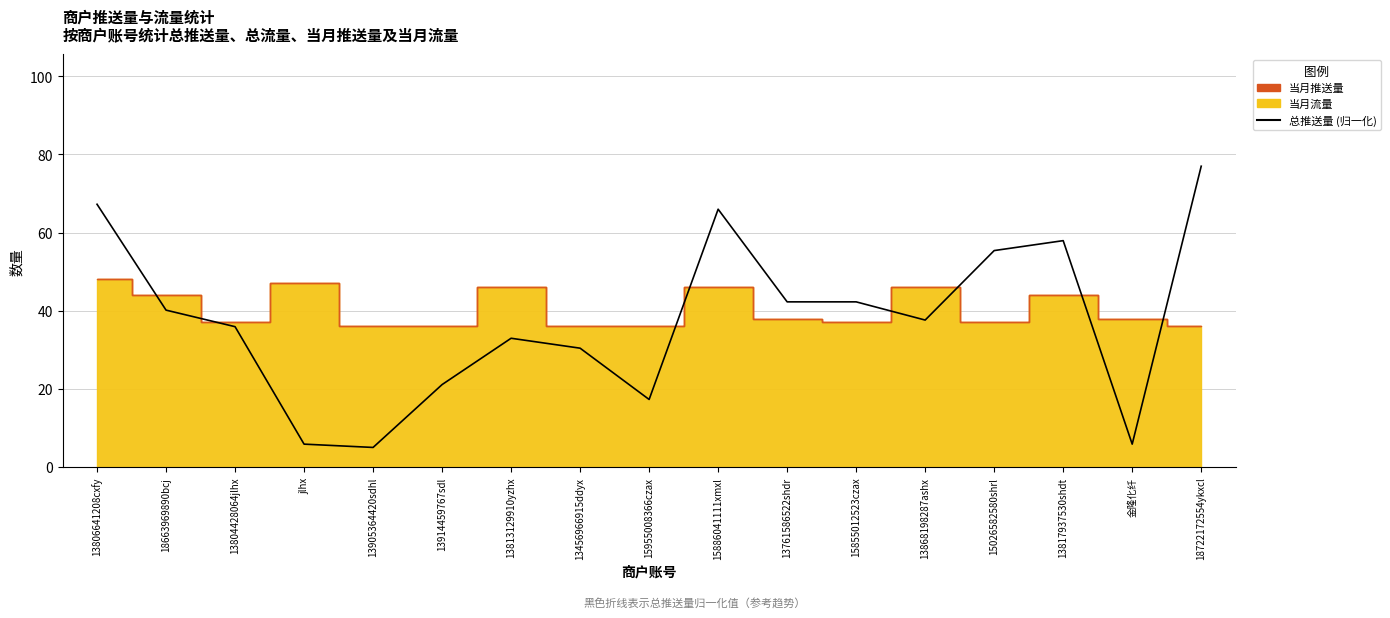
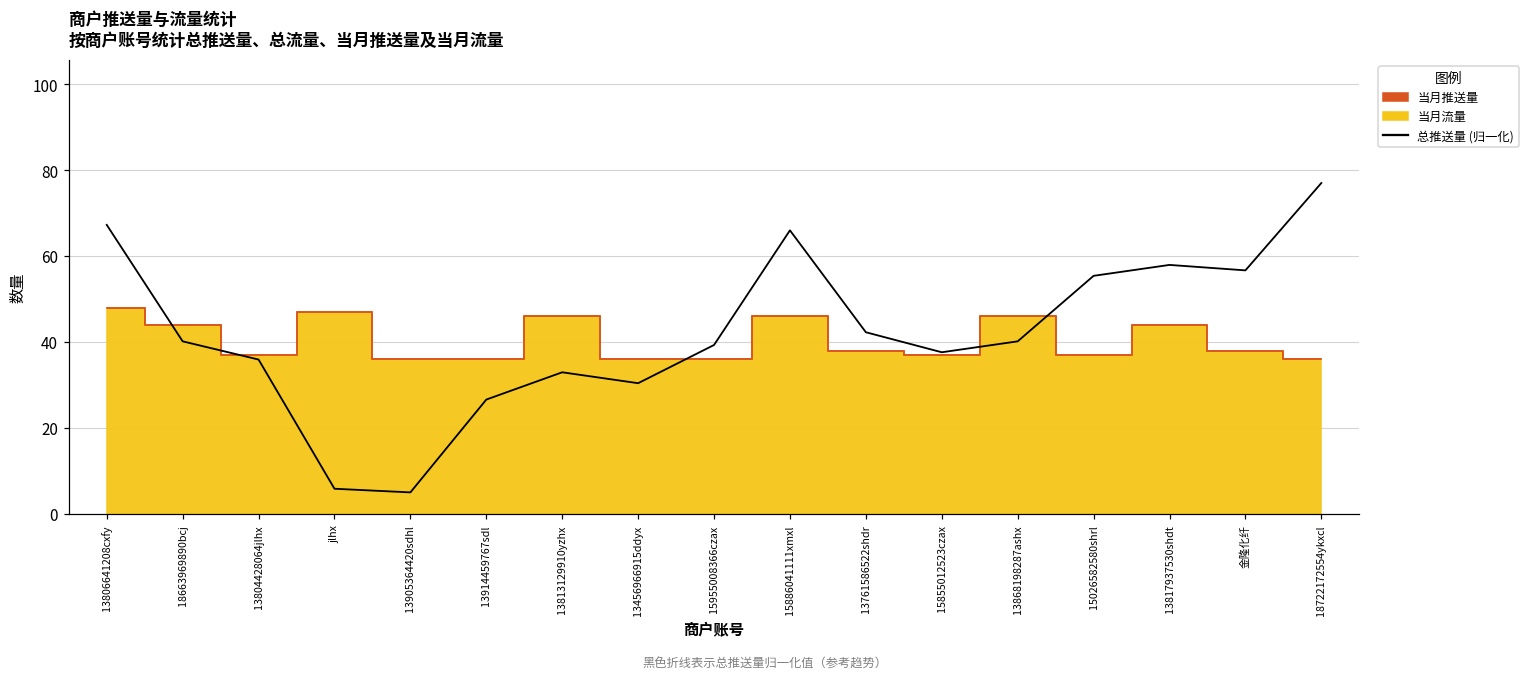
  {
    "总推送量 (归一化)": {
      "13806641208cxfy": 67,
      "18663969890bcj": 40,
      "13804428064jlhx": 36,
      "jlhx": 6,
      "13905364420sdhl": 5,
-     "13914459767sdl": 21,
+     "13914459767sdl": 27,
      "13813129910yzhx": 33,
      "13456966915ddyx": 30,
-     "15955008366czax": 17,
+     "15955008366czax": 39,
      "15886041111xmxl": 66,
      "13761586522shdr": 42,
-     "15855012523czax": 42,
-     "13868198287ashx": 38,
+     "15855012523czax": 38,
+     "13868198287ashx": 40,
      "15026582580shrl": 55,
      "13817937530shdt": 58,
-     "金隆化纤": 6,
+     "金隆化纤": 57,
      "18722172554ykxcl": 77
    }
  }
